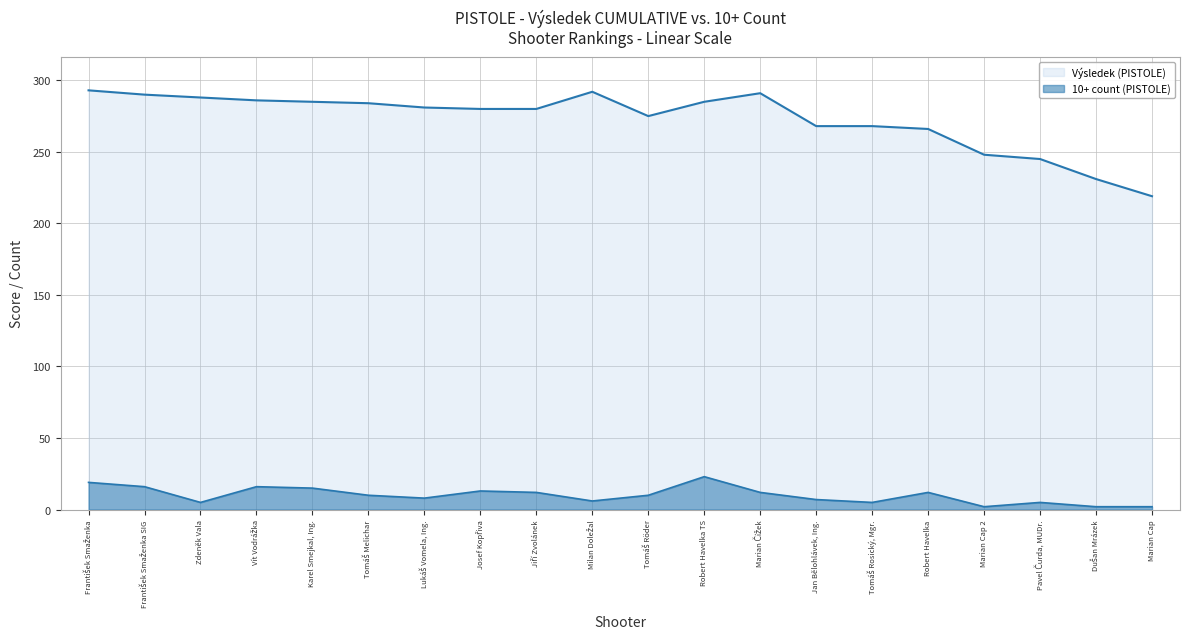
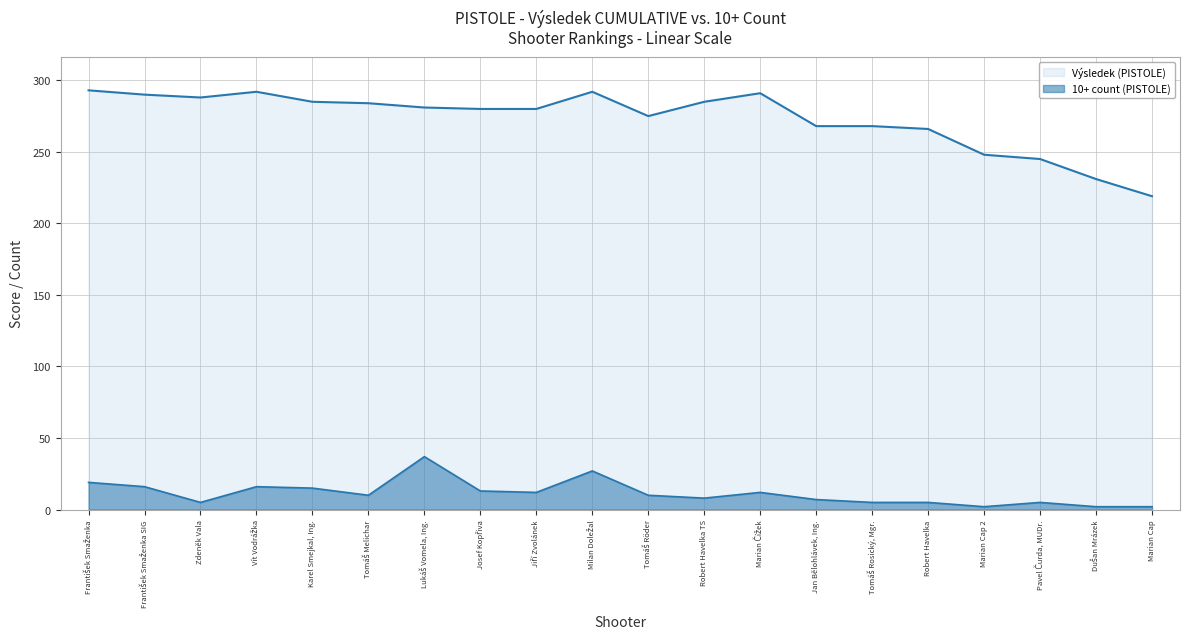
  {
    "Výsledek (PISTOLE)": {
      "František Smaženka": 293,
      "František Smaženka SIG": 290,
      "Zdeněk Vala": 288,
-     "Vít Vodrážka": 286,
+     "Vít Vodrážka": 292,
      "Karel Smejkal, Ing.": 285,
      "Tomáš Melichar": 284,
      "Lukáš Vomela, Ing.": 281,
      "Josef Kopřiva": 280,
      "Jiří Zvolánek": 280,
      "Milan Doležal": 292,
      "Tomáš Röder": 275,
      "Robert Havelka TS": 285,
      "Marian Čížek": 291,
      "Jan Bělohlávek, Ing.": 268,
      "Tomáš Rosický, Mgr.": 268,
      "Robert Havelka": 266,
      "Marian Cap 2": 248,
      "Pavel Čurda, MUDr.": 245,
      "Dušan Mrázek": 231,
      "Marian Cap": 219
    },
    "10+ count (PISTOLE)": {
      "František Smaženka": 19,
      "František Smaženka SIG": 16,
      "Zdeněk Vala": 5,
      "Vít Vodrážka": 16,
      "Karel Smejkal, Ing.": 15,
      "Tomáš Melichar": 10,
-     "Lukáš Vomela, Ing.": 8,
+     "Lukáš Vomela, Ing.": 37,
      "Josef Kopřiva": 13,
      "Jiří Zvolánek": 12,
-     "Milan Doležal": 6,
+     "Milan Doležal": 27,
      "Tomáš Röder": 10,
-     "Robert Havelka TS": 23,
+     "Robert Havelka TS": 8,
      "Marian Čížek": 12,
      "Jan Bělohlávek, Ing.": 7,
      "Tomáš Rosický, Mgr.": 5,
-     "Robert Havelka": 12,
+     "Robert Havelka": 5,
      "Marian Cap 2": 2,
      "Pavel Čurda, MUDr.": 5,
      "Dušan Mrázek": 2,
      "Marian Cap": 2
    }
  }
